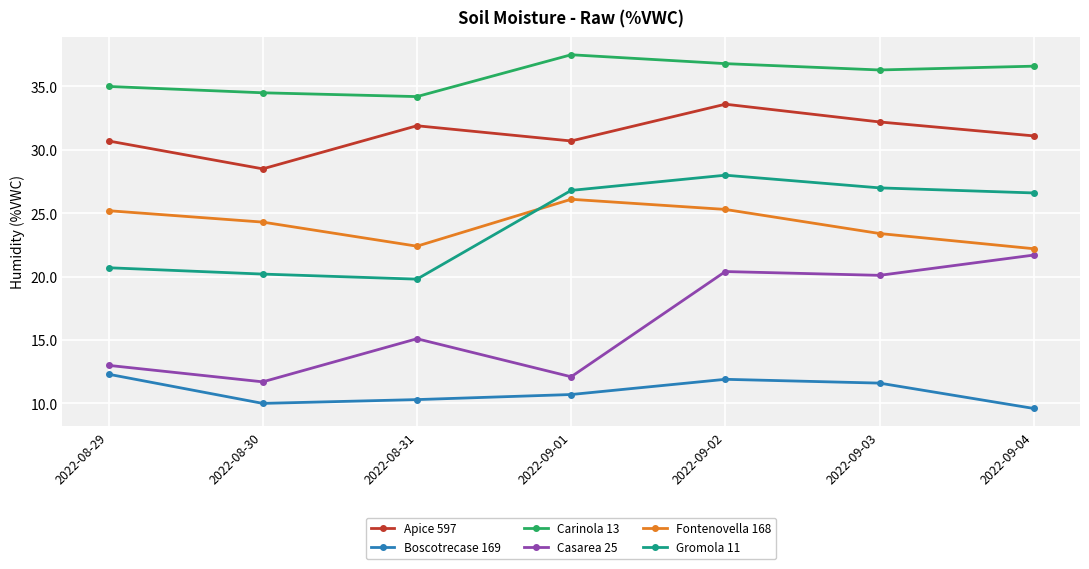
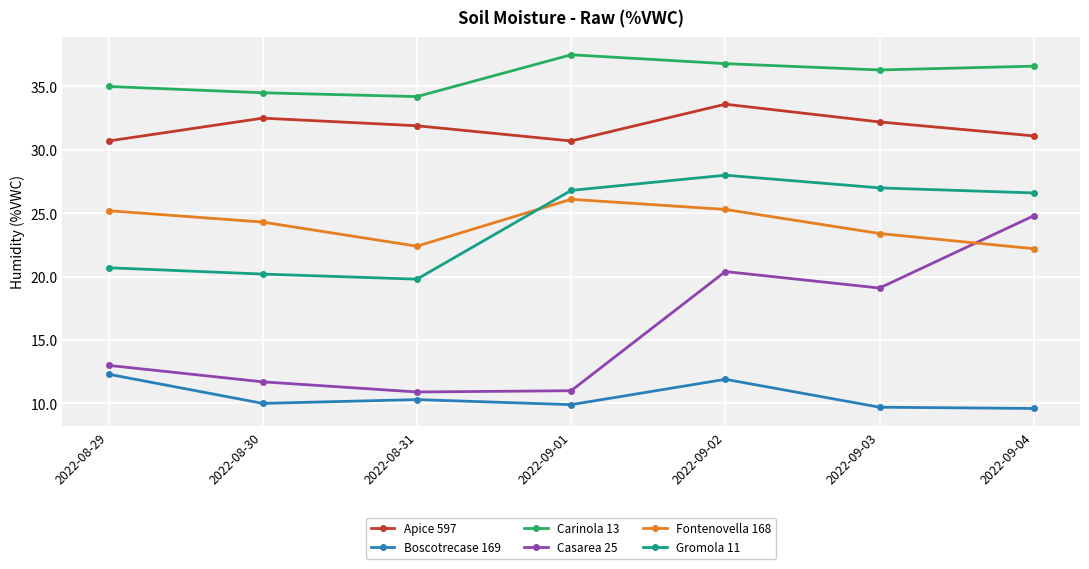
  {
    "Apice 597": {
      "2022-08-29": 30.7,
-     "2022-08-30": 28.5,
+     "2022-08-30": 32.5,
      "2022-08-31": 31.9,
      "2022-09-01": 30.7,
      "2022-09-02": 33.6,
      "2022-09-03": 32.2,
      "2022-09-04": 31.1
    },
    "Boscotrecase 169": {
      "2022-08-29": 12.3,
      "2022-08-30": 10.0,
      "2022-08-31": 10.3,
-     "2022-09-01": 10.7,
+     "2022-09-01": 9.9,
      "2022-09-02": 11.9,
-     "2022-09-03": 11.6,
+     "2022-09-03": 9.7,
      "2022-09-04": 9.6
    },
    "Casarea 25": {
      "2022-08-29": 13.0,
      "2022-08-30": 11.7,
-     "2022-08-31": 15.1,
-     "2022-09-01": 12.1,
+     "2022-08-31": 10.9,
+     "2022-09-01": 11.0,
      "2022-09-02": 20.4,
-     "2022-09-03": 20.1,
-     "2022-09-04": 21.7
+     "2022-09-03": 19.1,
+     "2022-09-04": 24.8
    },
    "Fontenovella 168": {
      "2022-08-29": 25.2,
      "2022-08-30": 24.3,
      "2022-08-31": 22.4,
      "2022-09-01": 26.1,
      "2022-09-02": 25.3,
      "2022-09-03": 23.4,
      "2022-09-04": 22.2
    }
  }
